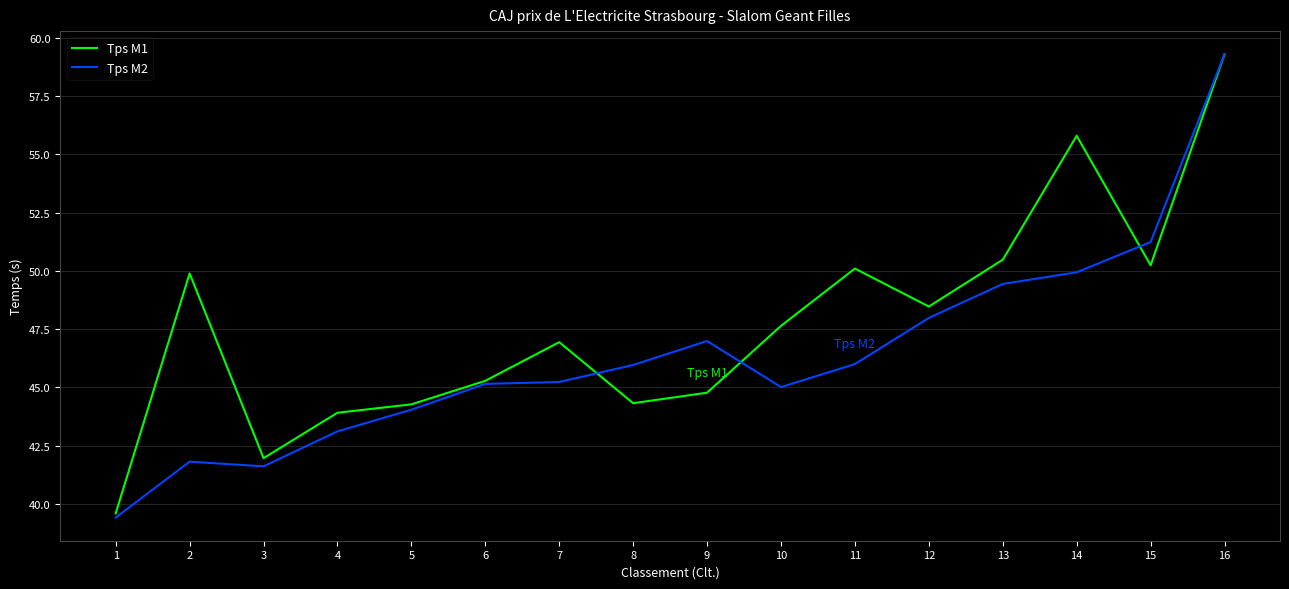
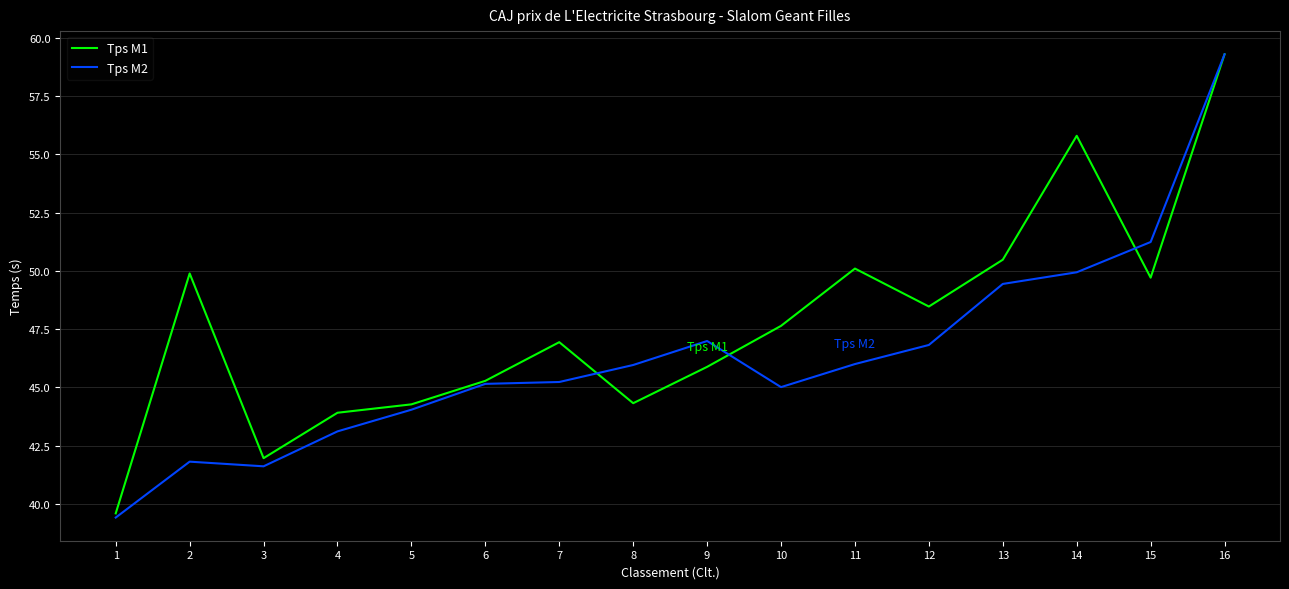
  {
    "Tps M1": {
      "1": 39.6,
      "2": 49.9,
      "3": 42.0,
      "4": 43.9,
      "5": 44.3,
      "6": 45.3,
      "7": 46.9,
      "8": 44.3,
-     "9": 44.8,
+     "9": 45.9,
      "10": 47.6,
      "11": 50.1,
      "12": 48.5,
      "13": 50.5,
      "14": 55.8,
-     "15": 50.2
+     "15": 49.7
    },
    "Tps M2": {
      "1": 39.4,
      "2": 41.8,
      "3": 41.6,
      "4": 43.1,
      "5": 44.0,
      "6": 45.2,
      "7": 45.2,
      "8": 46.0,
      "9": 47.0,
      "10": 45.0,
      "11": 46.0,
-     "12": 48.0,
+     "12": 46.8,
      "13": 49.4,
      "14": 49.9,
      "15": 51.2
    }
  }
